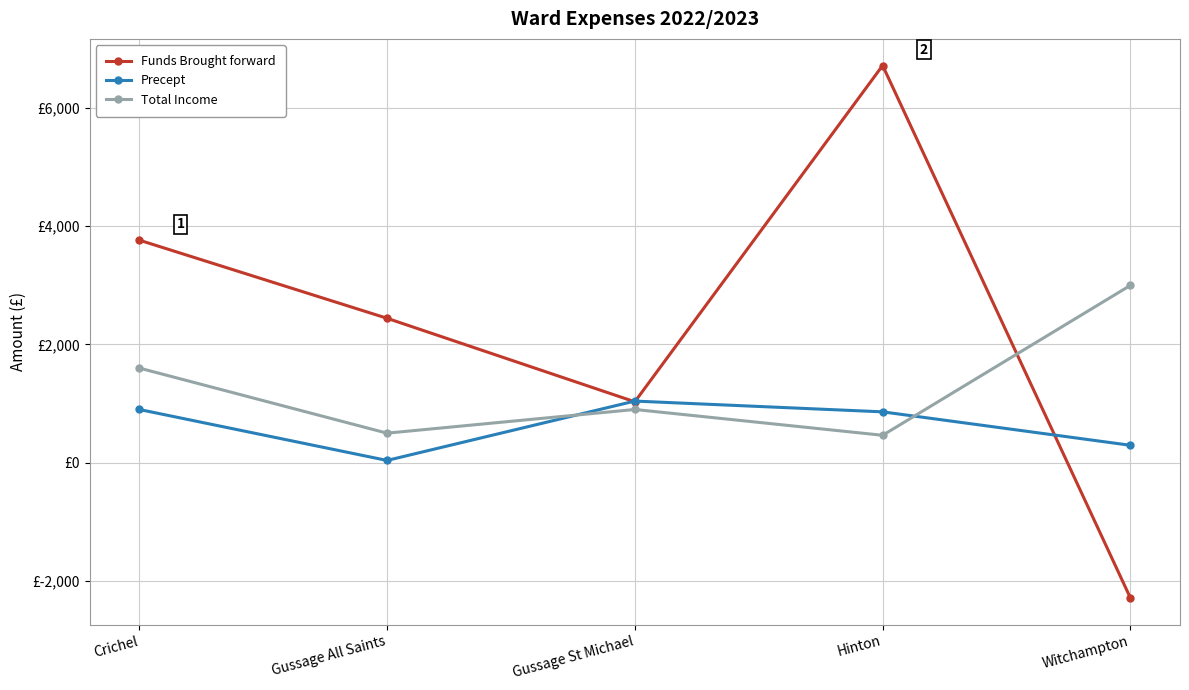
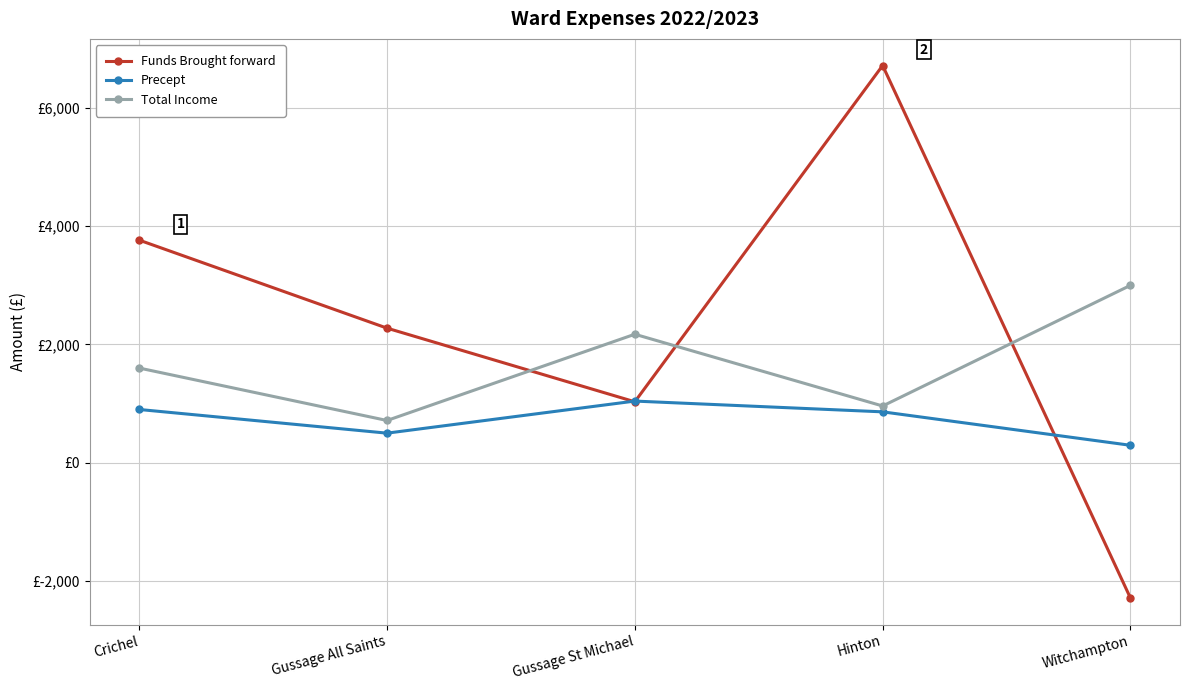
  {
    "Funds Brought forward": {
      "Crichel": "£3,800",
-     "Gussage All Saints": "£2,400",
+     "Gussage All Saints": "£2,300",
      "Hinton": "£6,700",
      "Witchampton": "£-2,300"
    },
    "Precept": {
      "Crichel": "£900",
-     "Gussage All Saints": "£0",
+     "Gussage All Saints": "£500",
      "Hinton": "£900",
      "Witchampton": "£300"
    },
    "Total Income": {
      "Crichel": "£1,600",
-     "Gussage All Saints": "£500",
-     "Gussage St Michael": "£900",
-     "Hinton": "£500",
+     "Gussage All Saints": "£700",
+     "Gussage St Michael": "£2,200",
+     "Hinton": "£1,000",
      "Witchampton": "£3,000"
    }
  }
